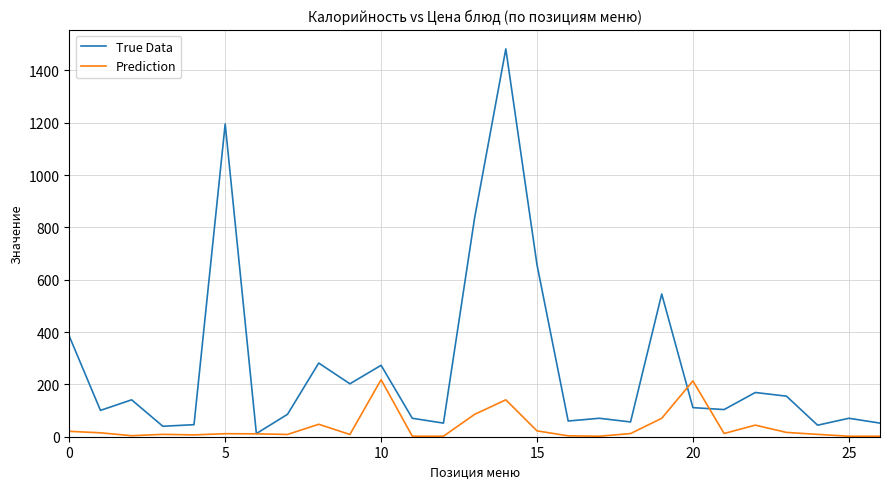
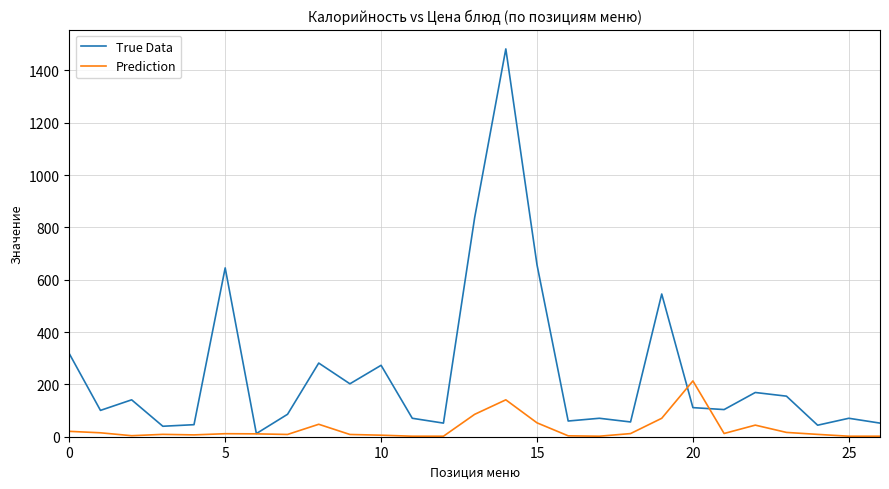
  {
    "True Data": {
-     "0": 380,
-     "5": 1190,
+     "0": 320,
+     "5": 650,
      "10": 270,
      "15": 660,
      "20": 110,
      "25": 70
    },
    "Prediction": {
      "0": 20,
      "5": 10,
-     "10": 220,
-     "15": 20,
+     "10": 10,
+     "15": 50,
      "20": 210,
      "25": 0
    }
  }
